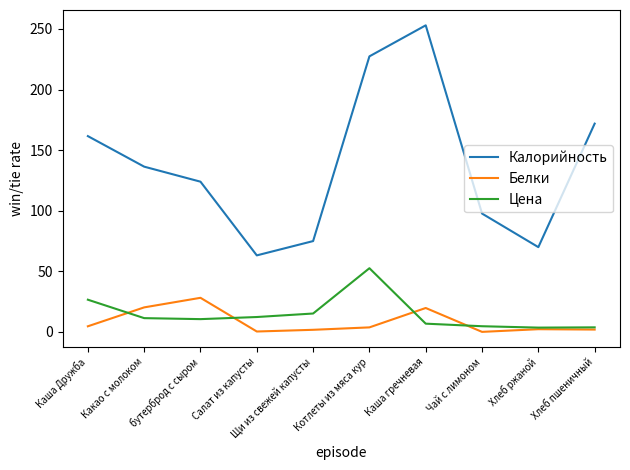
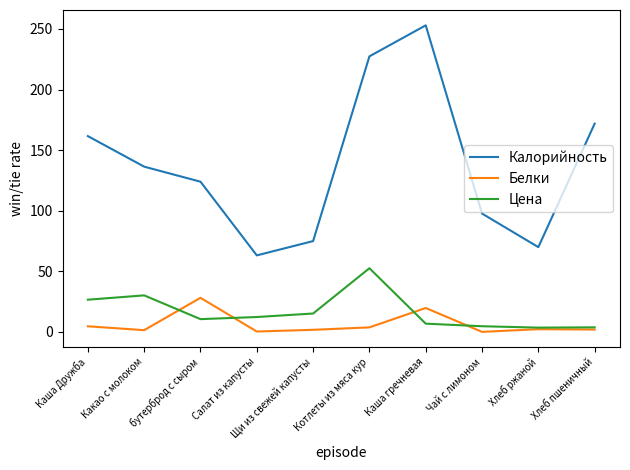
  {
    "Калорийность": {
      "Каша Дружба": 162,
      "Какао с молоком": 136,
      "бутерброд с сыром": 124,
      "Салат из капусты": 63,
      "Щи из свежей капусты": 75,
      "Котлеты из мяса кур": 227,
      "Каша гречневая": 253,
      "Чай с лимоном": 98,
      "Хлеб ржаной": 70,
      "Хлеб пшеничный": 172
    },
    "Белки": {
      "Каша Дружба": 5,
-     "Какао с молоком": 20,
+     "Какао с молоком": 2,
      "бутерброд с сыром": 28,
      "Салат из капусты": 0,
      "Щи из свежей капусты": 2,
      "Котлеты из мяса кур": 4,
      "Каша гречневая": 20,
      "Чай с лимоном": 0
    },
    "Цена": {
      "Каша Дружба": 27,
-     "Какао с молоком": 11,
+     "Какао с молоком": 30,
      "бутерброд с сыром": 11,
      "Салат из капусты": 12,
      "Щи из свежей капусты": 15,
      "Котлеты из мяса кур": 53,
      "Каша гречневая": 7,
      "Чай с лимоном": 5
    }
  }
